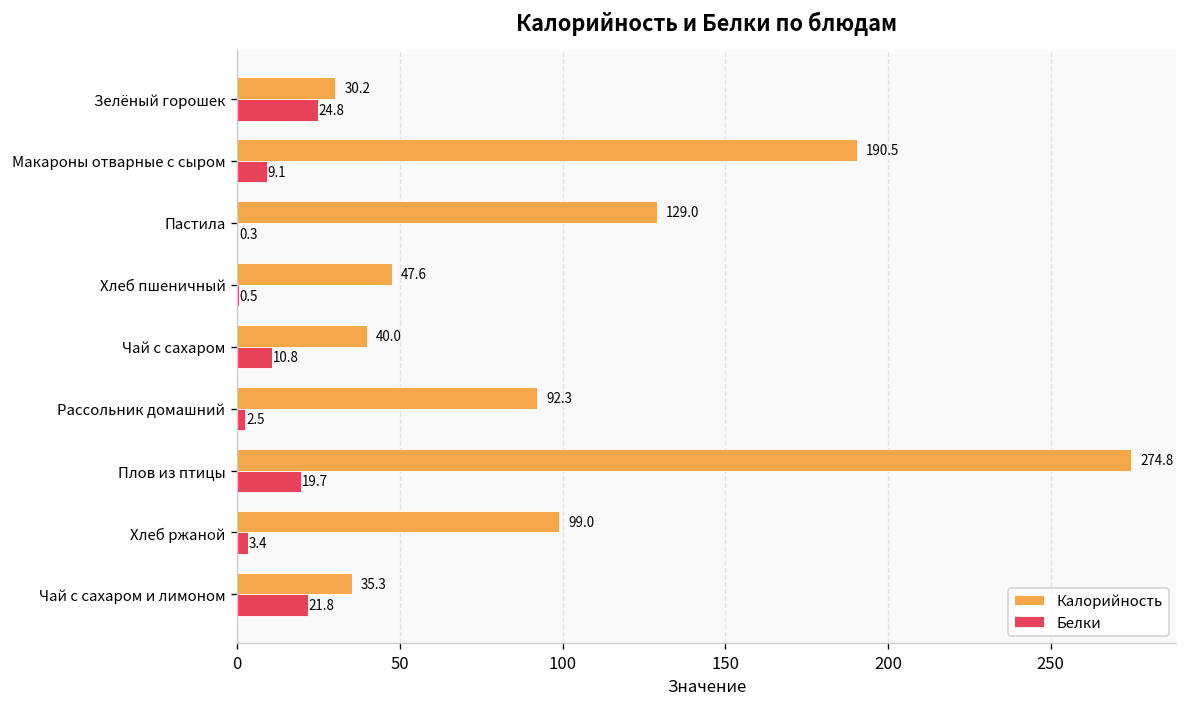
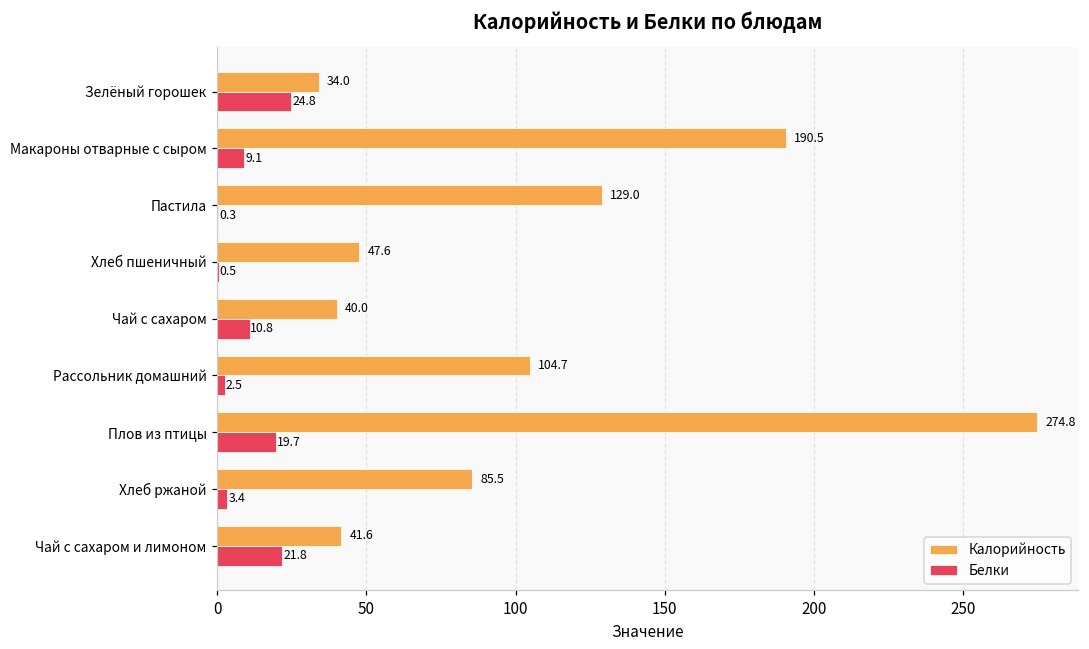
  {
    "Калорийность": {
-     "Зелёный горошек": 30.2,
+     "Зелёный горошек": 34.0,
      "Макароны отварные с сыром": 190.5,
      "Пастила": 129.0,
      "Хлеб пшеничный": 47.6,
      "Чай с сахаром": 40.0,
-     "Рассольник домашний": 92.3,
+     "Рассольник домашний": 104.7,
      "Плов из птицы": 274.8,
-     "Хлеб ржаной": 99.0,
-     "Чай с сахаром и лимоном": 35.3
+     "Хлеб ржаной": 85.5,
+     "Чай с сахаром и лимоном": 41.6
    },
    "Белки": {
      "Зелёный горошек": 24.8,
      "Макароны отварные с сыром": 9.1,
      "Пастила": 0.3,
      "Хлеб пшеничный": 0.5,
      "Чай с сахаром": 10.8,
      "Рассольник домашний": 2.5,
      "Плов из птицы": 19.7,
      "Хлеб ржаной": 3.4,
      "Чай с сахаром и лимоном": 21.8
    }
  }
